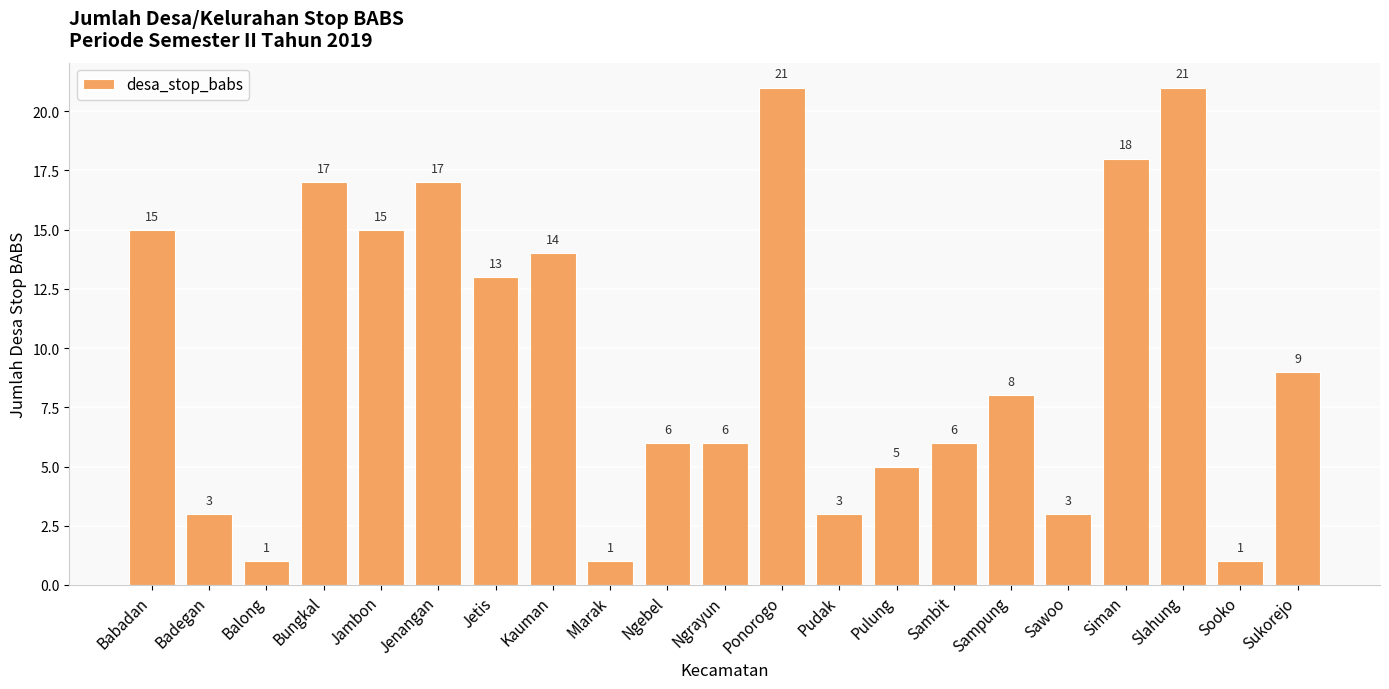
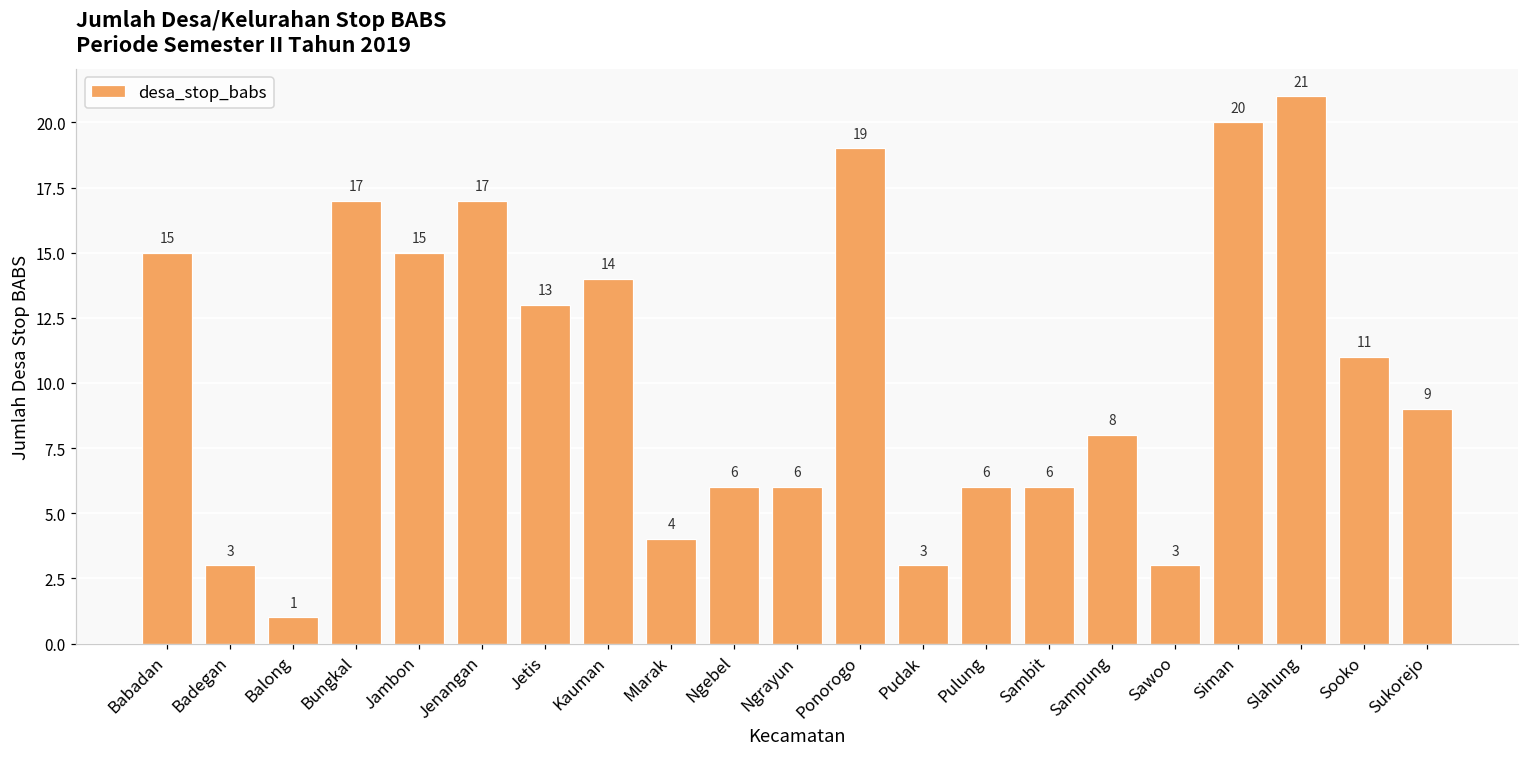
  {
    "Babadan": 15,
    "Badegan": 3,
    "Balong": 1,
    "Bungkal": 17,
    "Jambon": 15,
    "Jenangan": 17,
    "Jetis": 13,
    "Kauman": 14,
-   "Mlarak": 1,
+   "Mlarak": 4,
    "Ngebel": 6,
    "Ngrayun": 6,
-   "Ponorogo": 21,
+   "Ponorogo": 19,
    "Pudak": 3,
-   "Pulung": 5,
+   "Pulung": 6,
    "Sambit": 6,
    "Sampung": 8,
    "Sawoo": 3,
-   "Siman": 18,
+   "Siman": 20,
    "Slahung": 21,
-   "Sooko": 1,
+   "Sooko": 11,
    "Sukorejo": 9
  }
